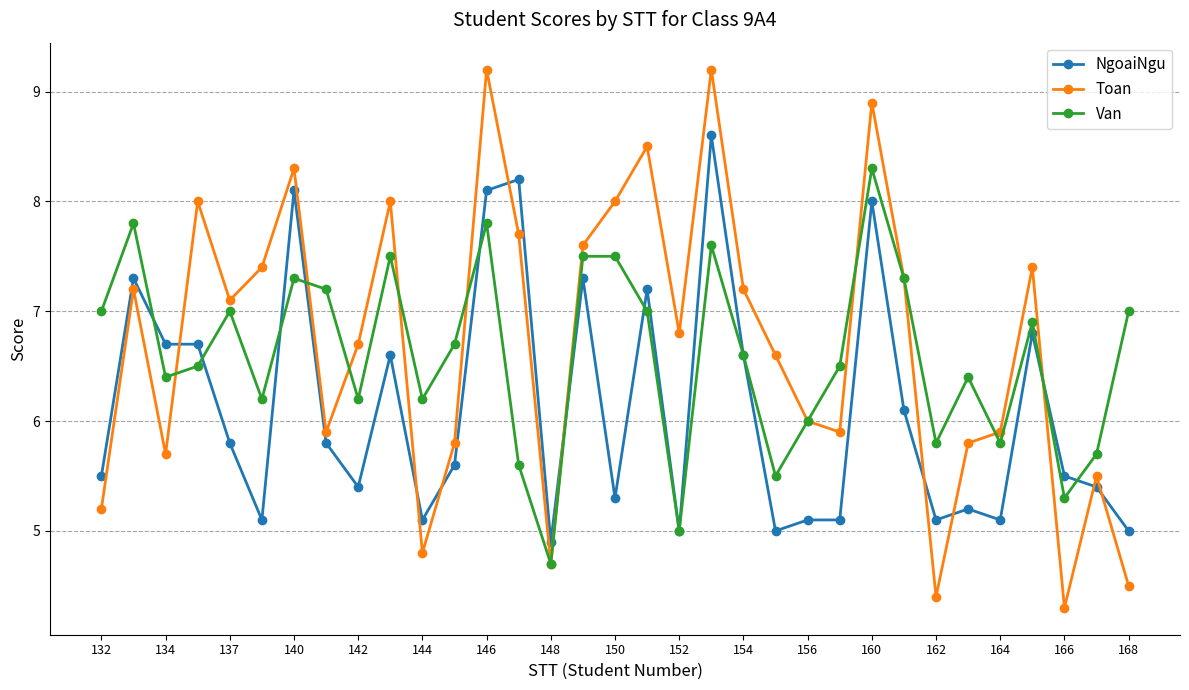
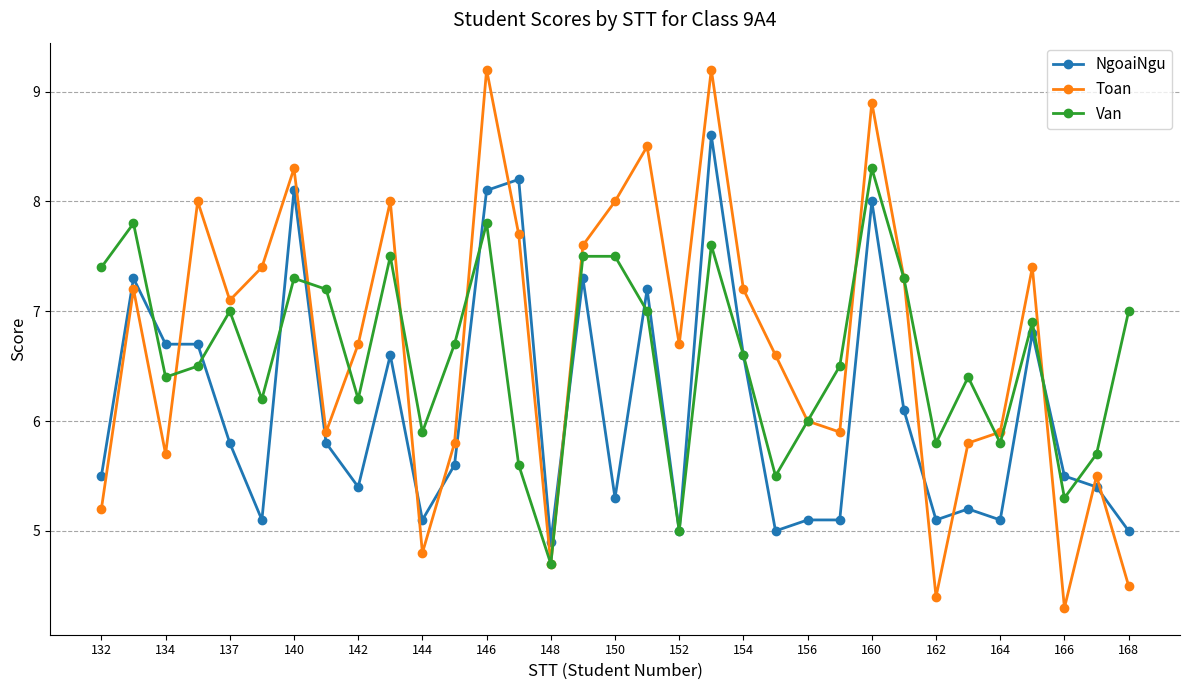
  {
    "NgoaiNgu": {
      "132": 5.5,
      "134": 6.7,
      "137": 5.8,
      "140": 8.1,
      "142": 5.4,
      "144": 5.1,
      "146": 8.1,
      "148": 4.9,
      "150": 5.3,
      "156": 5.1,
      "160": 8.0,
      "162": 5.1,
      "164": 5.1,
      "166": 5.5,
      "168": 5.0
    },
    "Toan": {
      "132": 5.2,
      "134": 5.7,
      "137": 7.1,
      "140": 8.3,
      "142": 6.7,
      "144": 4.8,
      "146": 9.2,
      "150": 8.0,
-     "152": 6.8,
+     "152": 6.7,
      "154": 7.2,
      "160": 8.9,
      "162": 4.4,
      "164": 5.9,
      "166": 4.3,
      "168": 4.5
    },
    "Van": {
-     "132": 7.0,
+     "132": 7.4,
      "134": 6.4,
      "137": 7.0,
      "140": 7.3,
      "142": 6.2,
-     "144": 6.2,
+     "144": 5.9,
      "146": 7.8,
      "150": 7.5,
      "160": 8.3,
      "162": 5.8,
      "164": 5.8,
      "166": 5.3,
      "168": 7.0
    }
  }
